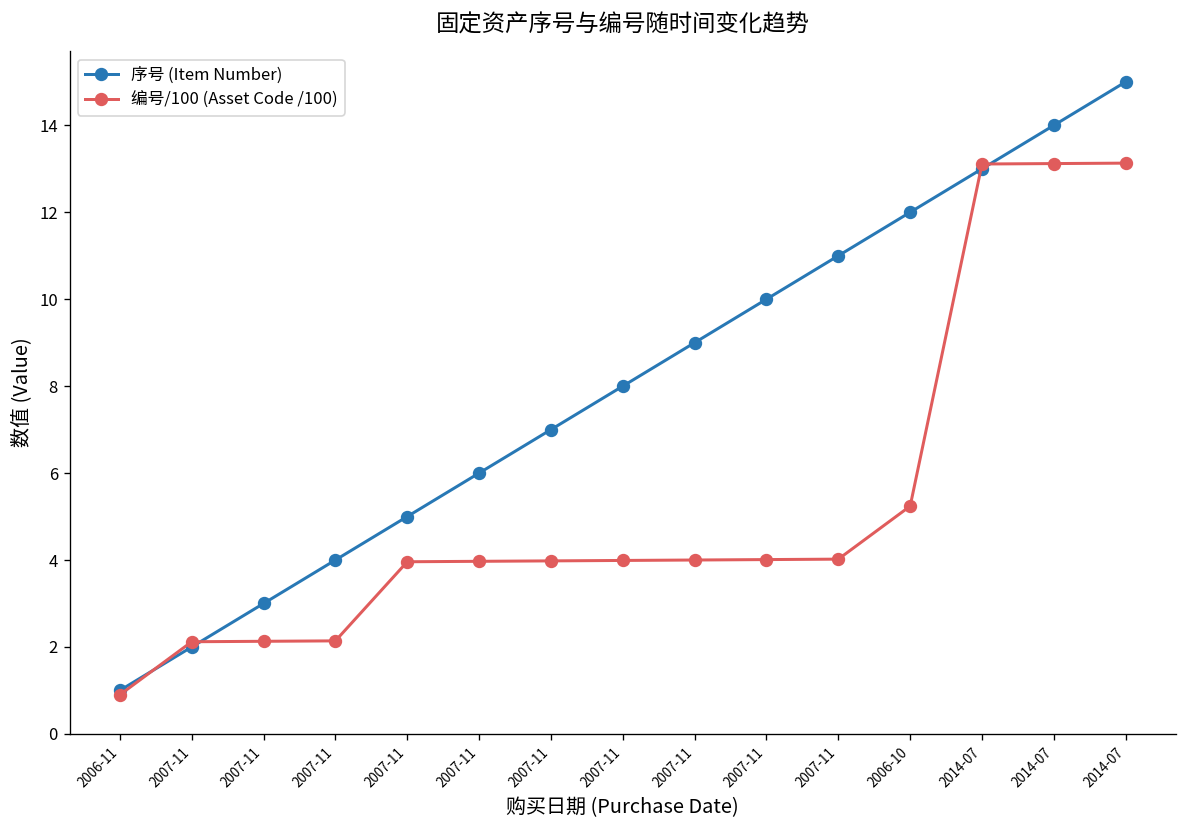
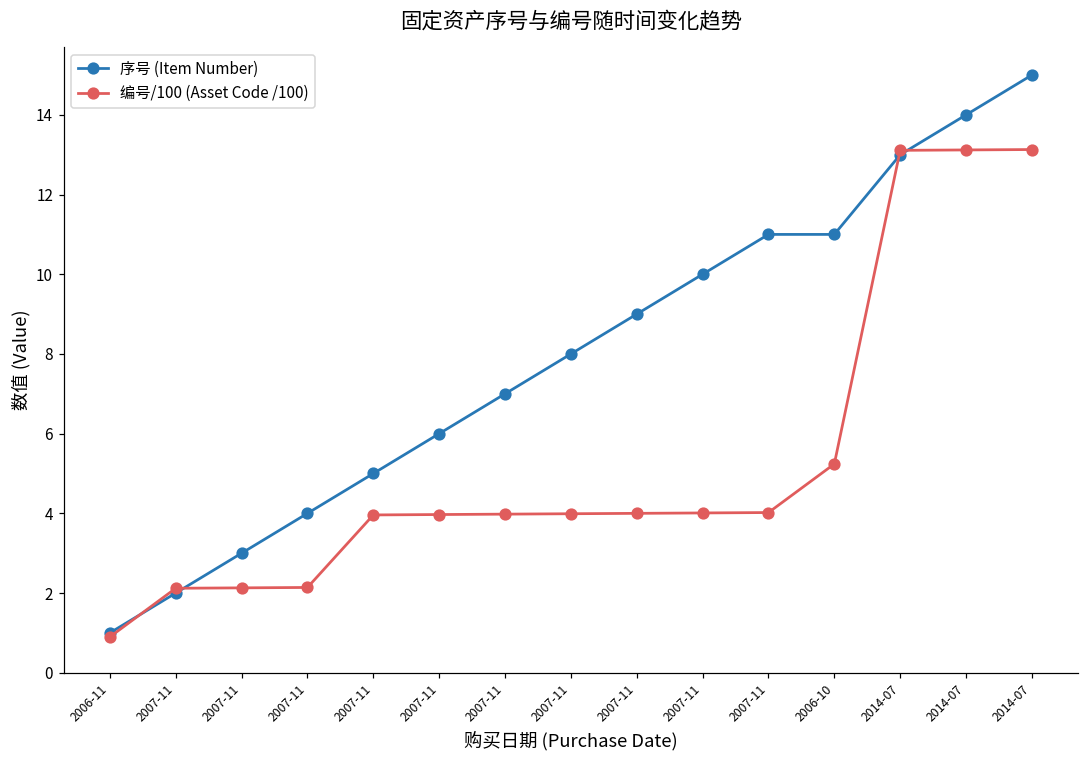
  {
    "序号 (Item Number)": {
      "2006-11": 1,
-     "2006-10": 12
+     "2006-10": 11
    },
    "编号/100 (Asset Code /100)": {
      "2006-11": 0.9,
      "2006-10": 5.2
    }
  }
